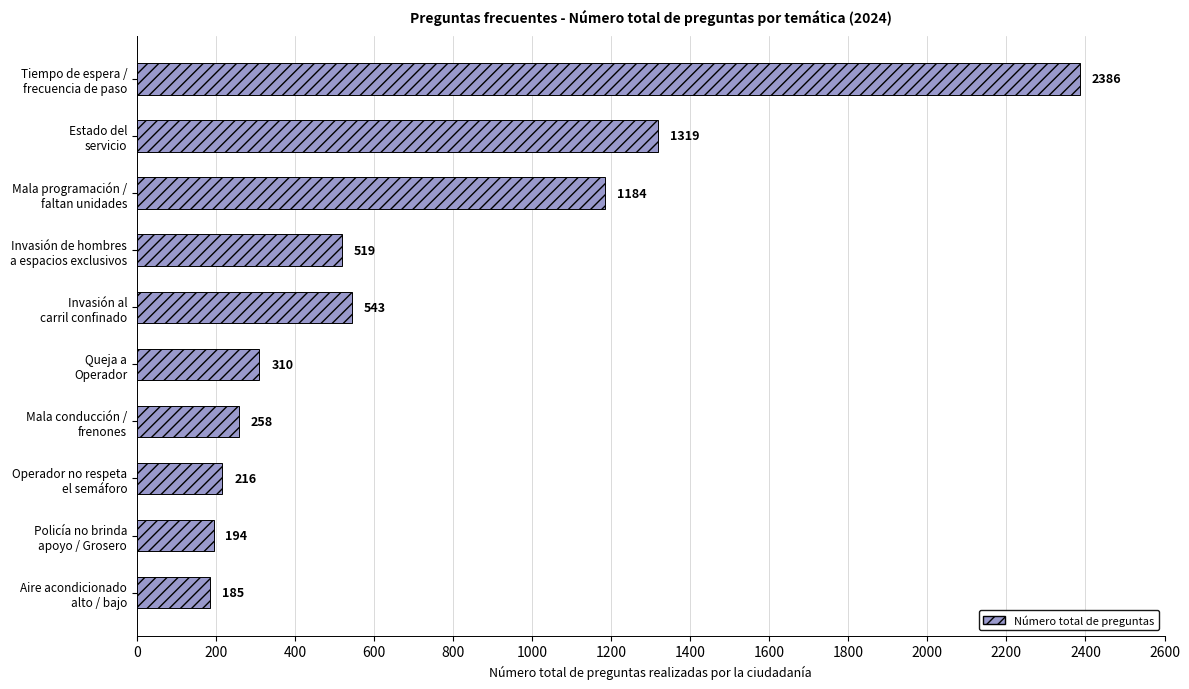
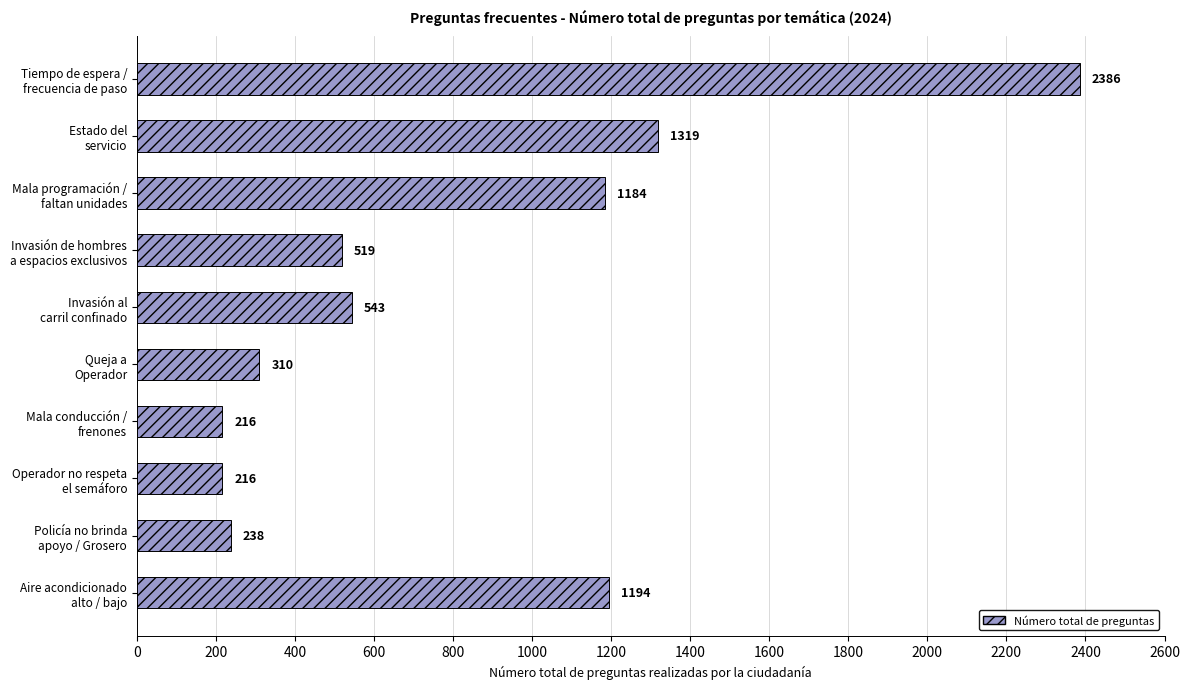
  {
    "Tiempo de espera / frecuencia de paso": 2386,
    "Estado del servicio": 1319,
    "Mala programación / faltan unidades": 1184,
    "Invasión de hombres a espacios exclusivos": 519,
    "Invasión al carril confinado": 543,
    "Queja a Operador": 310,
-   "Mala conducción / frenones": 258,
+   "Mala conducción / frenones": 216,
    "Operador no respeta el semáforo": 216,
-   "Policía no brinda apoyo / Grosero": 194,
-   "Aire acondicionado alto / bajo": 185
+   "Policía no brinda apoyo / Grosero": 238,
+   "Aire acondicionado alto / bajo": 1194
  }
